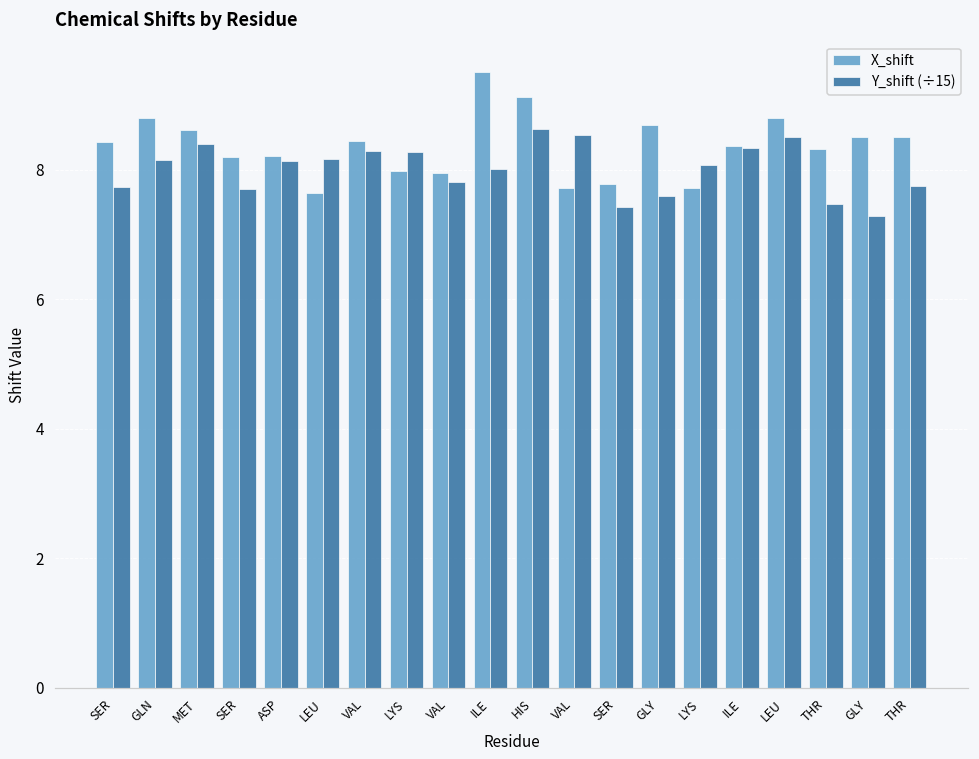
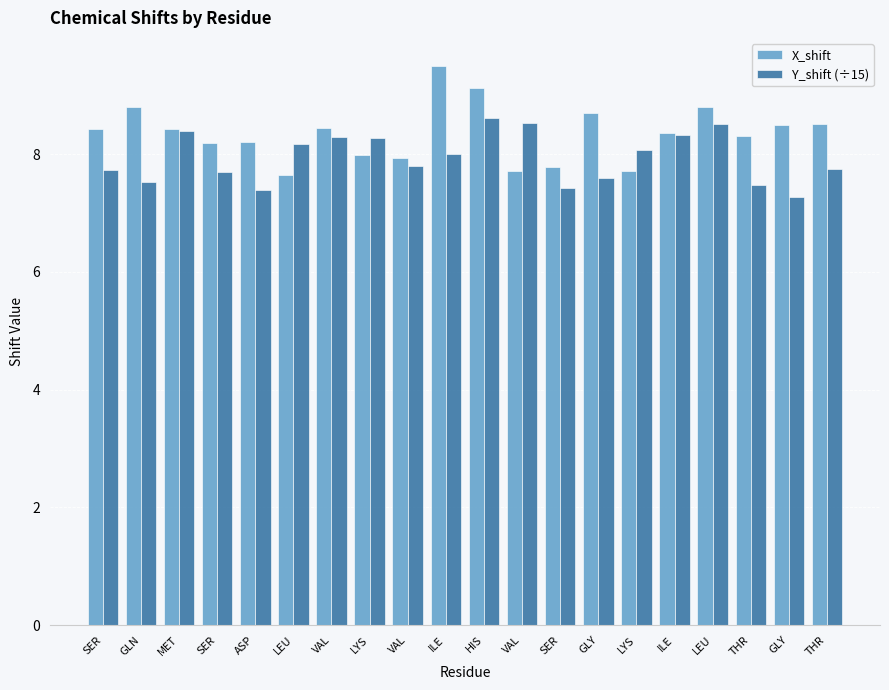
  {
    "X_shift": {
      "GLN": 8.8,
-     "MET": 8.6,
+     "MET": 8.4,
      "ASP": 8.2,
      "HIS": 9.1
    },
    "Y_shift (÷15)": {
-     "GLN": 8.1,
+     "GLN": 7.5,
      "MET": 8.4,
-     "ASP": 8.1,
+     "ASP": 7.4,
      "HIS": 8.6
    }
  }
